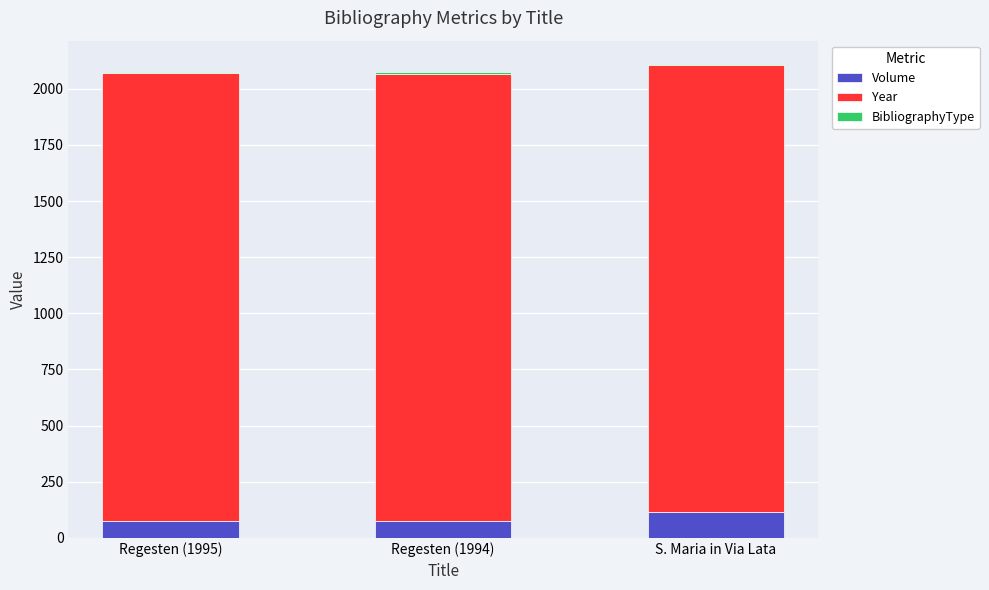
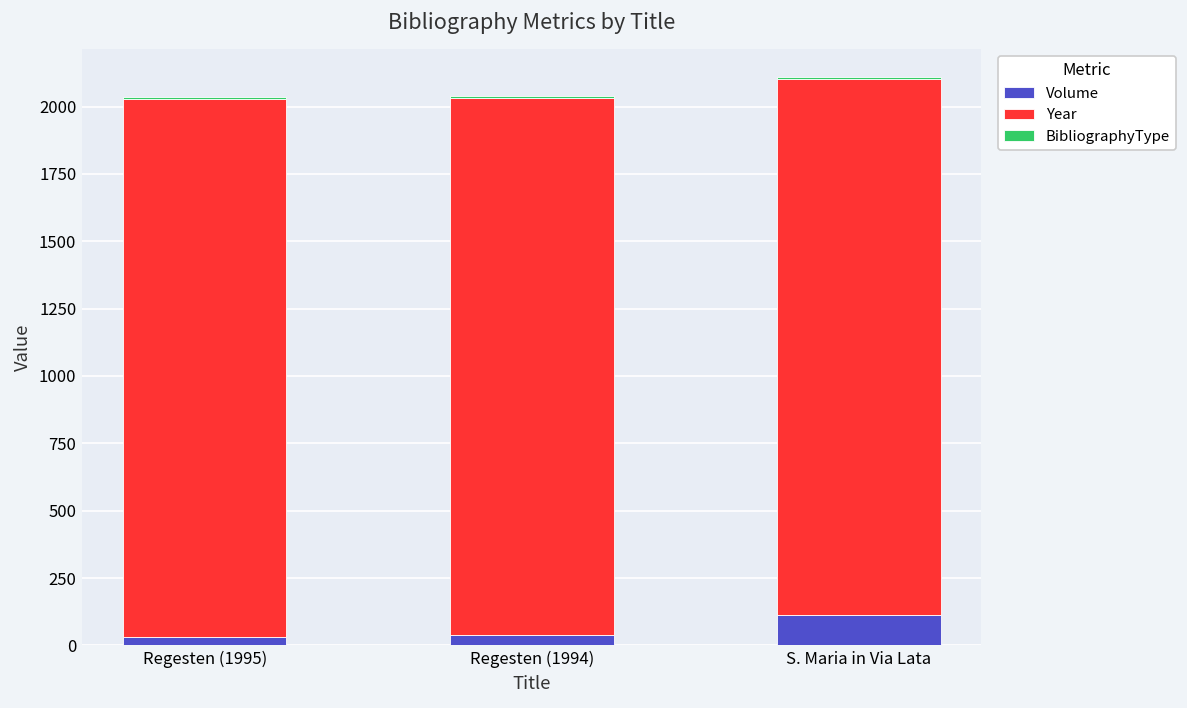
  {
    "Volume": {
-     "Regesten (1995)": 80,
-     "Regesten (1994)": 70,
+     "Regesten (1995)": 30,
+     "Regesten (1994)": 40,
      "S. Maria in Via Lata": 110
    },
    "Year": {
      "Regesten (1995)": 2000,
      "Regesten (1994)": 1990,
      "S. Maria in Via Lata": 1990
    }
  }
